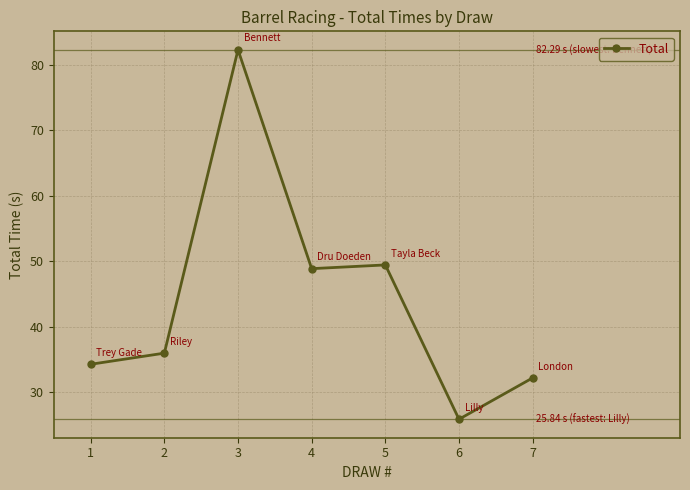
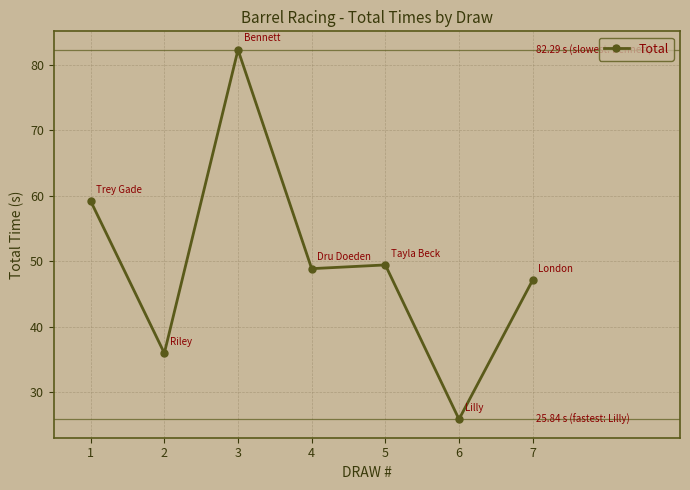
  {
-   "1": 34,
+   "1": 59,
    "2": 36,
    "3": 82,
    "4": 49,
    "5": 49,
    "6": 26,
-   "7": 32
+   "7": 47
  }
